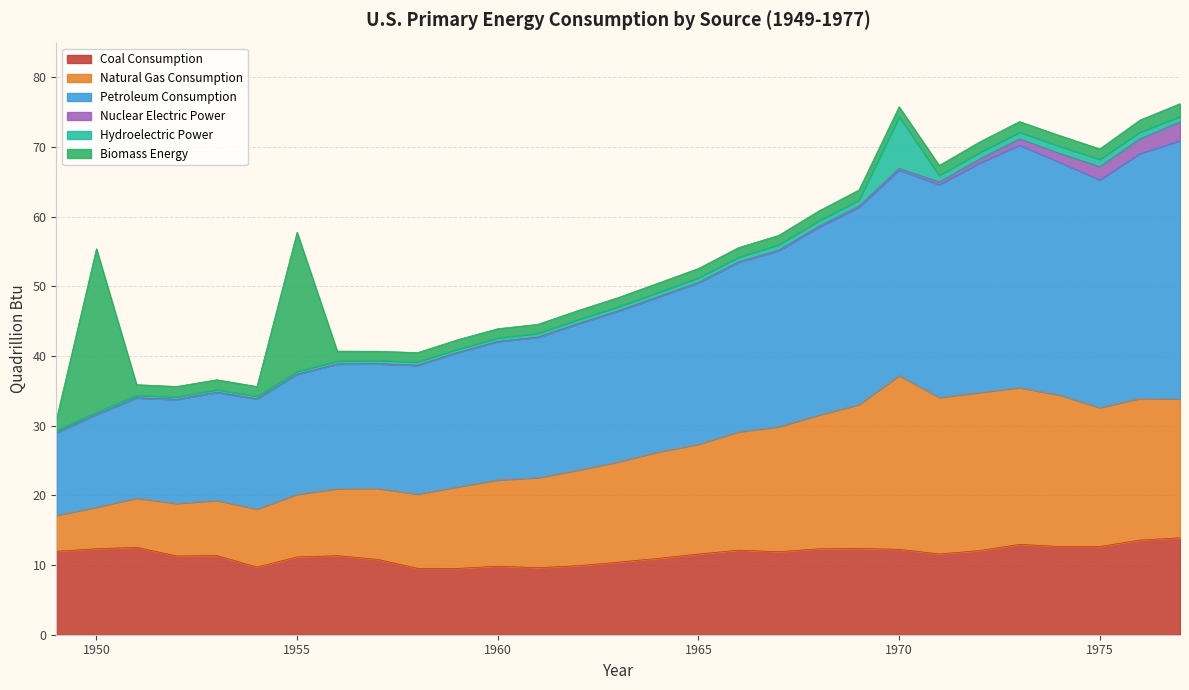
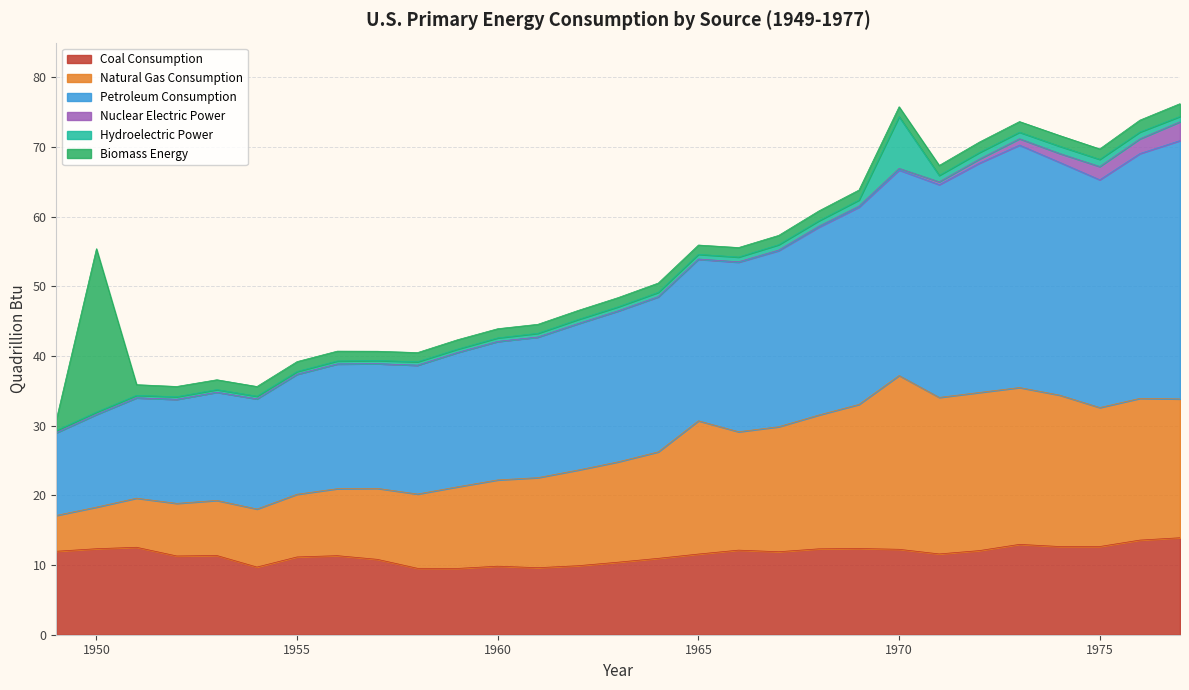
  {
    "Coal Consumption": {
      "1950": 12,
      "1955": 11,
      "1960": 10,
      "1965": 12,
      "1970": 12,
      "1975": 13
    },
    "Natural Gas Consumption": {
      "1950": 6,
      "1955": 9,
      "1960": 12,
-     "1965": 16,
+     "1965": 19,
      "1970": 25,
      "1975": 20
    },
    "Petroleum Consumption": {
      "1975": 33
    },
    "Nuclear Electric Power": {
      "1975": 2
    },
    "Hydroelectric Power": {
      "1955": 0,
      "1960": 1,
      "1965": 1,
      "1970": 7,
      "1975": 1
    },
    "Biomass Energy": {
      "1950": 23,
-     "1955": 20,
+     "1955": 1,
      "1960": 1,
      "1965": 1,
      "1970": 1,
      "1975": 1
    }
  }
